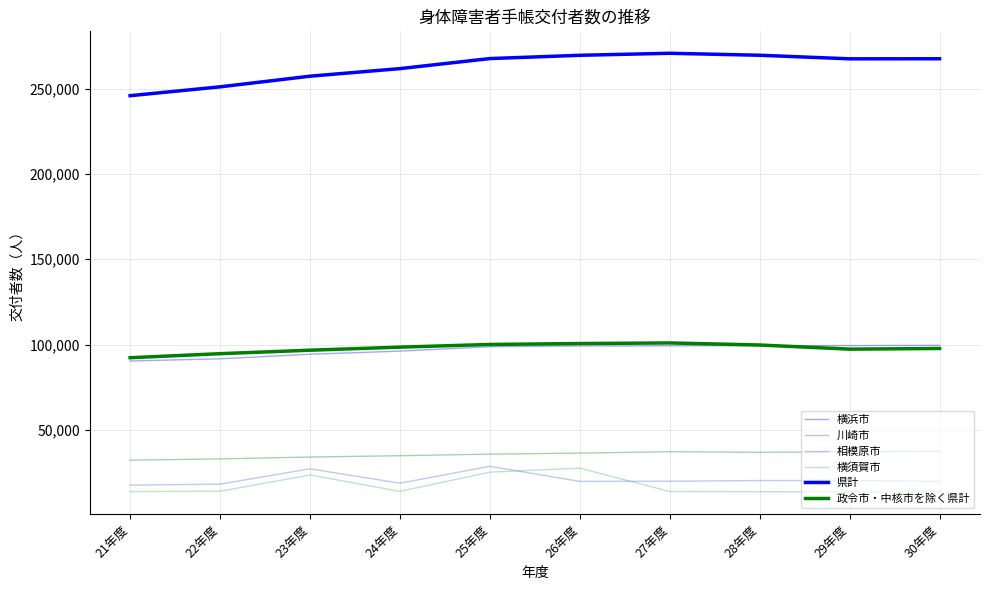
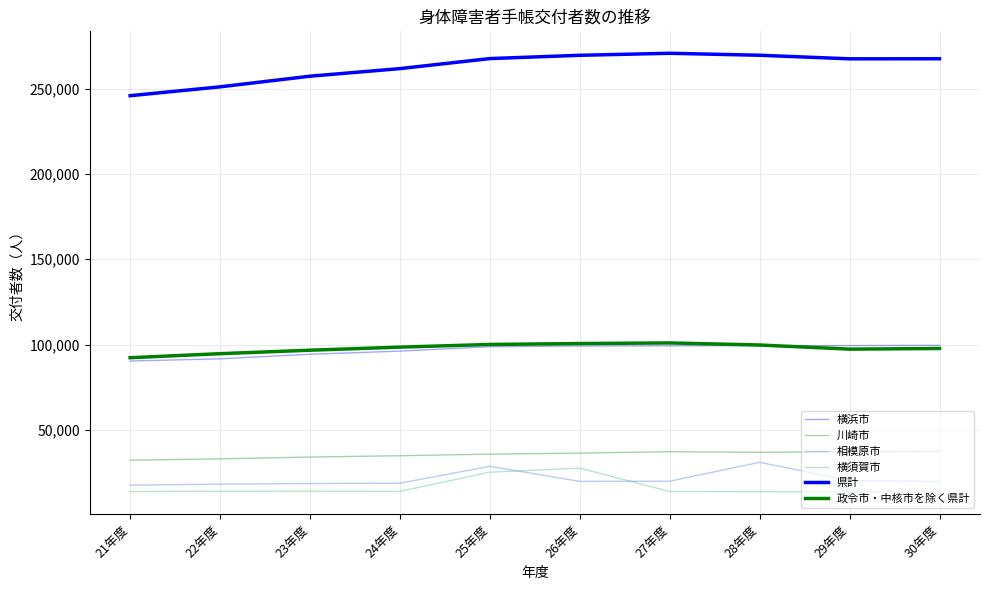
  {
    "相模原市": {
      "21年度": "17,000",
      "22年度": "18,000",
-     "23年度": "27,000",
+     "23年度": "18,000",
      "24年度": "19,000",
      "25年度": "29,000",
      "26年度": "20,000",
      "27年度": "20,000",
-     "28年度": "20,000"
+     "28年度": "31,000"
    },
    "横須賀市": {
      "21年度": "14,000",
      "22年度": "14,000",
-     "23年度": "23,000",
+     "23年度": "14,000",
      "24年度": "14,000",
      "25年度": "25,000",
      "26年度": "27,000",
      "27年度": "14,000",
      "28年度": "14,000"
    }
  }
